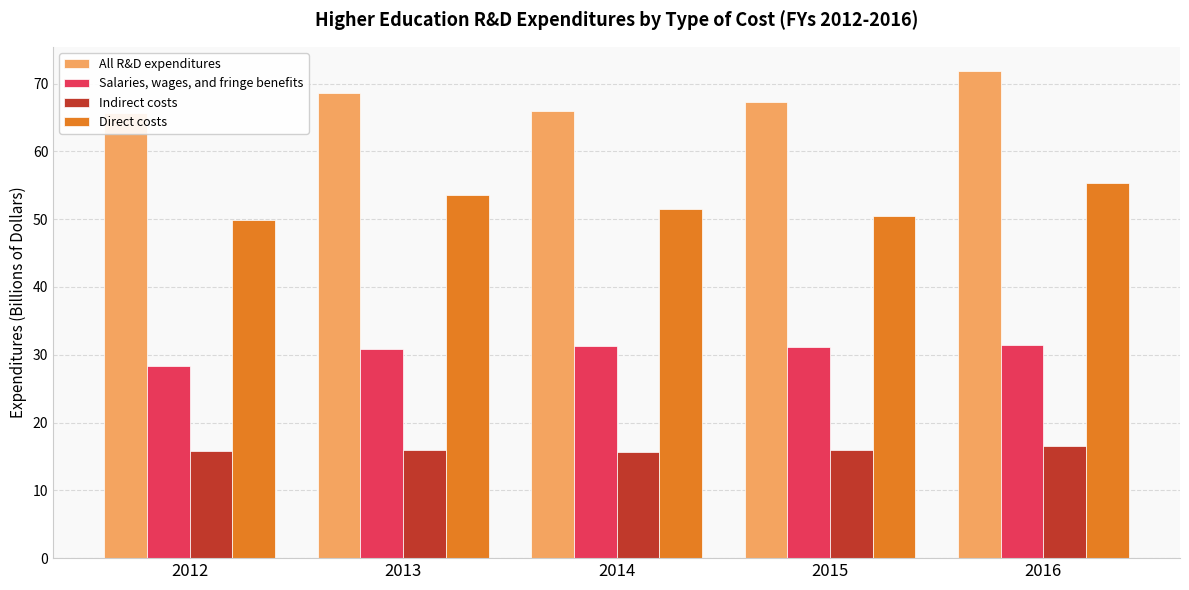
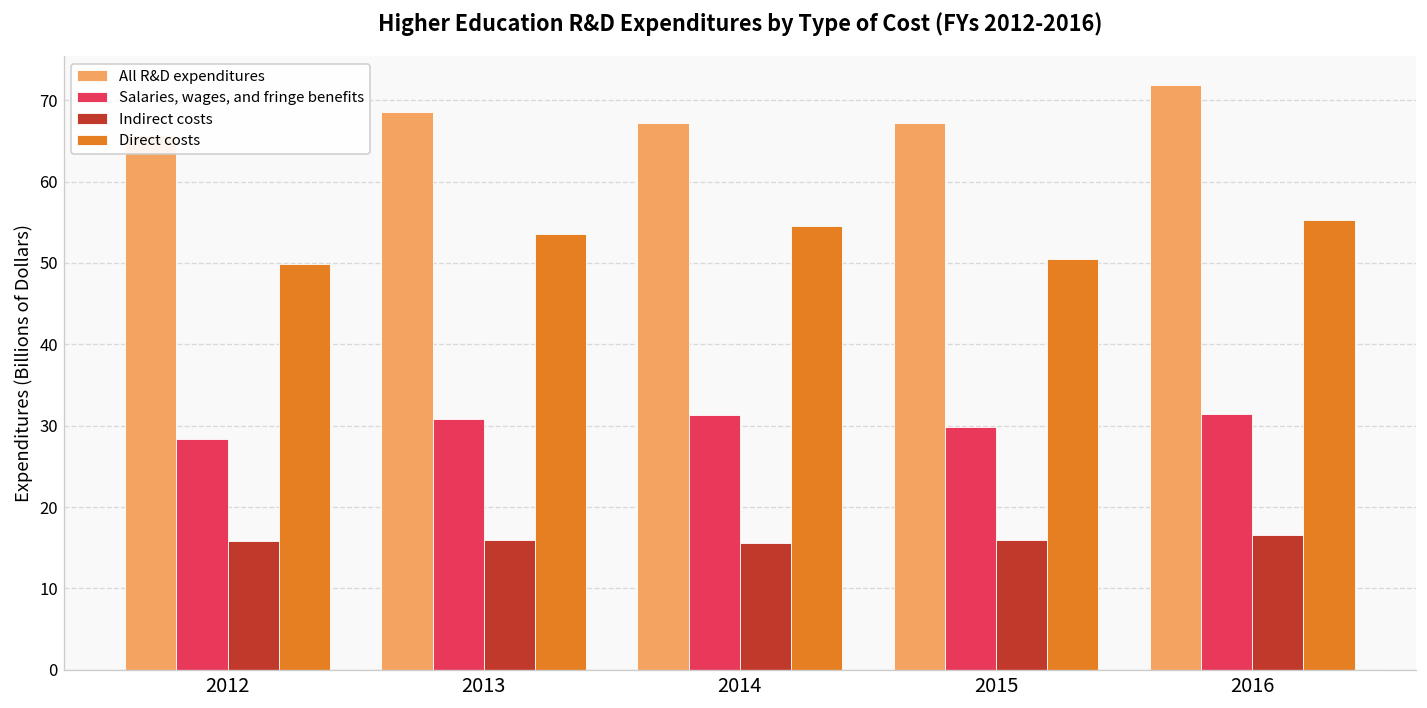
  {
    "All R&D expenditures": {
      "2013": 69,
-     "2014": 66,
+     "2014": 67,
      "2015": 67,
      "2016": 72
    },
    "Salaries, wages, and fringe benefits": {
      "2012": 28,
      "2013": 31,
      "2014": 31,
-     "2015": 31,
+     "2015": 30,
      "2016": 31
    },
    "Indirect costs": {
      "2012": 16,
      "2013": 16,
      "2014": 16,
      "2015": 16,
      "2016": 17
    },
    "Direct costs": {
      "2012": 50,
      "2013": 54,
-     "2014": 52,
+     "2014": 55,
      "2015": 50,
      "2016": 55
    }
  }
